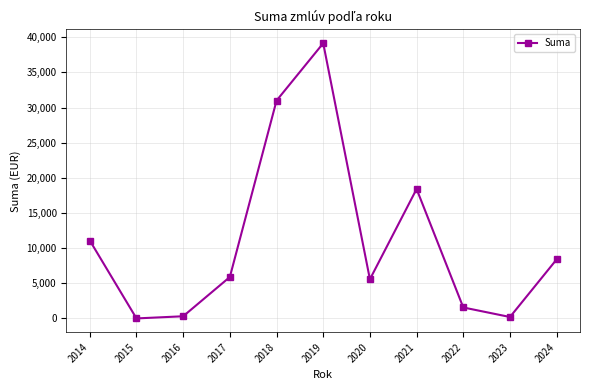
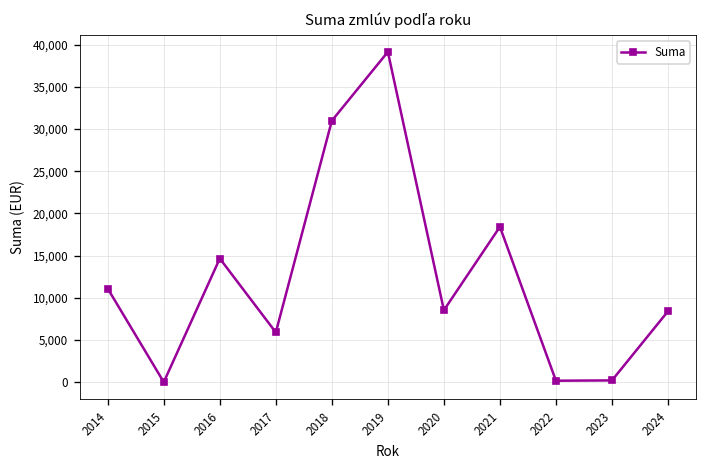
  {
    "2014": "11,000",
    "2015": "0",
-   "2016": "0",
+   "2016": "15,000",
    "2017": "6,000",
    "2018": "31,000",
    "2019": "39,000",
-   "2020": "6,000",
+   "2020": "9,000",
    "2021": "18,000",
-   "2022": "2,000",
+   "2022": "0",
    "2023": "0",
    "2024": "8,000"
  }
